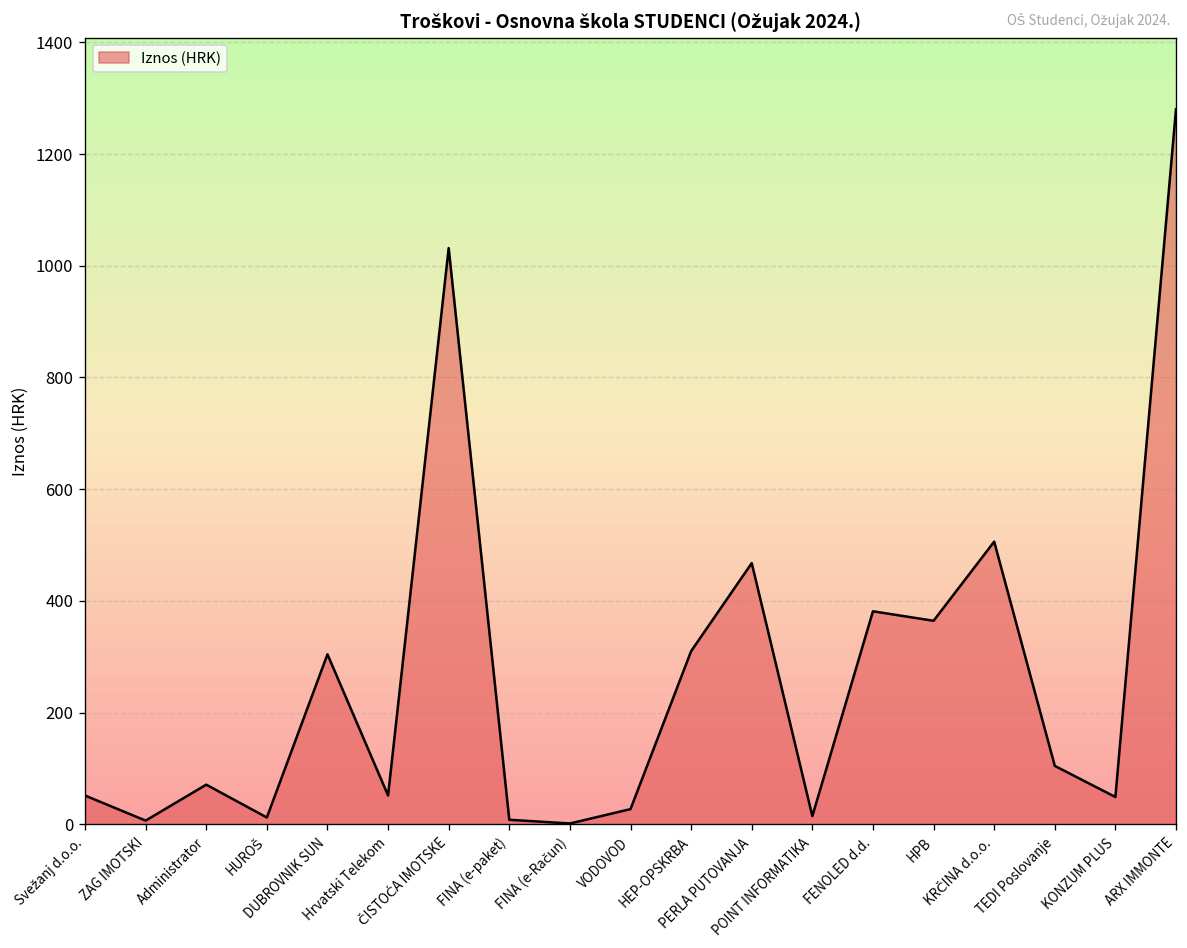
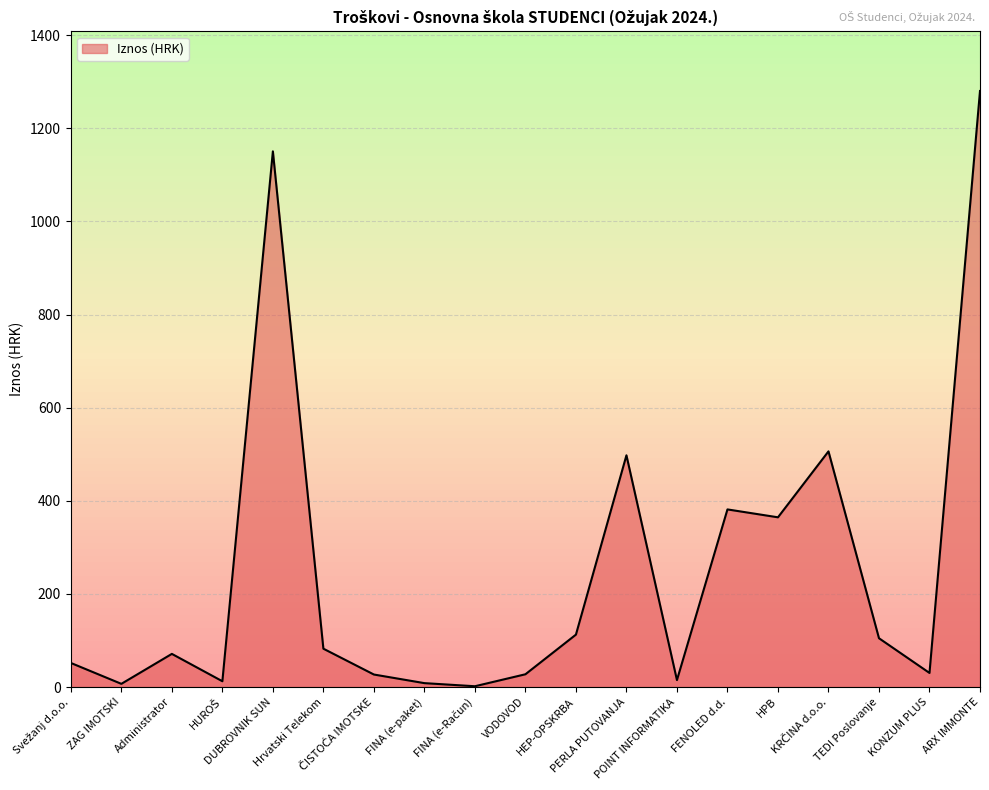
  {
    "Svežanj d.o.o.": 50,
    "ZAG IMOTSKI": 10,
    "Administrator": 70,
    "HUROŠ": 10,
-   "DUBROVNIK SUN": 300,
-   "Hrvatski Telekom": 50,
-   "ČISTOĆA IMOTSKE": 1030,
+   "DUBROVNIK SUN": 1150,
+   "Hrvatski Telekom": 80,
+   "ČISTOĆA IMOTSKE": 30,
    "FINA (e-paket)": 10,
    "FINA (e-Račun)": 0,
    "VODOVOD": 30,
-   "HEP-OPSKRBA": 310,
-   "PERLA PUTOVANJA": 470,
+   "HEP-OPSKRBA": 110,
+   "PERLA PUTOVANJA": 500,
    "POINT INFORMATIKA": 10,
    "FENOLED d.d.": 380,
    "HPB": 360,
    "KRČINA d.o.o.": 510,
    "TEDI Poslovanje": 100,
-   "KONZUM PLUS": 50,
+   "KONZUM PLUS": 30,
    "ARX IMMONTE": 1280
  }
